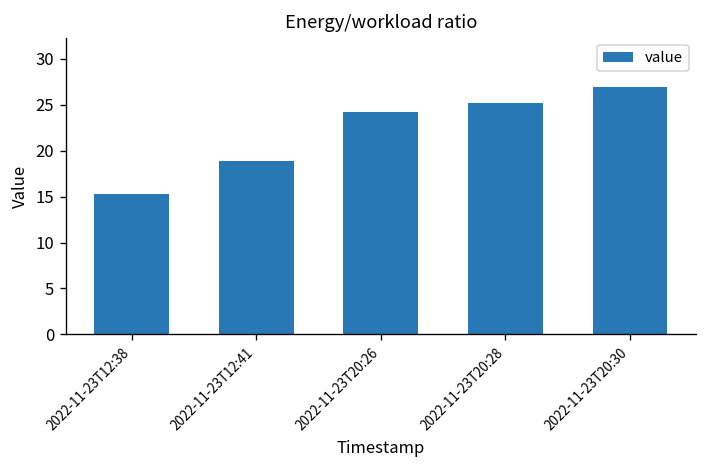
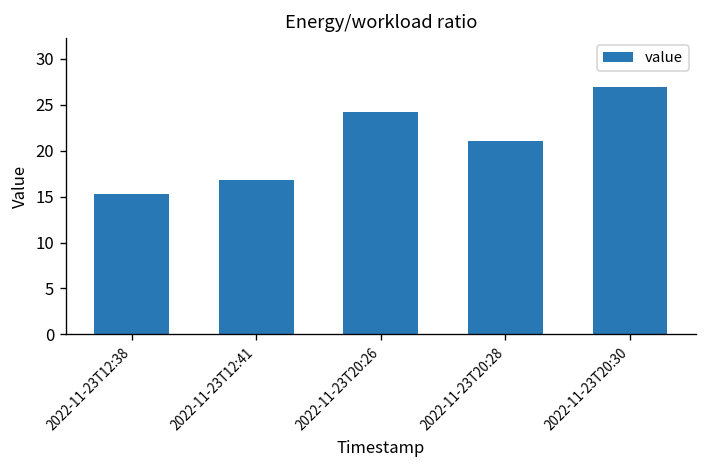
  {
    "2022-11-23T12:38": 15,
-   "2022-11-23T12:41": 19,
+   "2022-11-23T12:41": 17,
    "2022-11-23T20:26": 24,
-   "2022-11-23T20:28": 25,
+   "2022-11-23T20:28": 21,
    "2022-11-23T20:30": 27
  }
